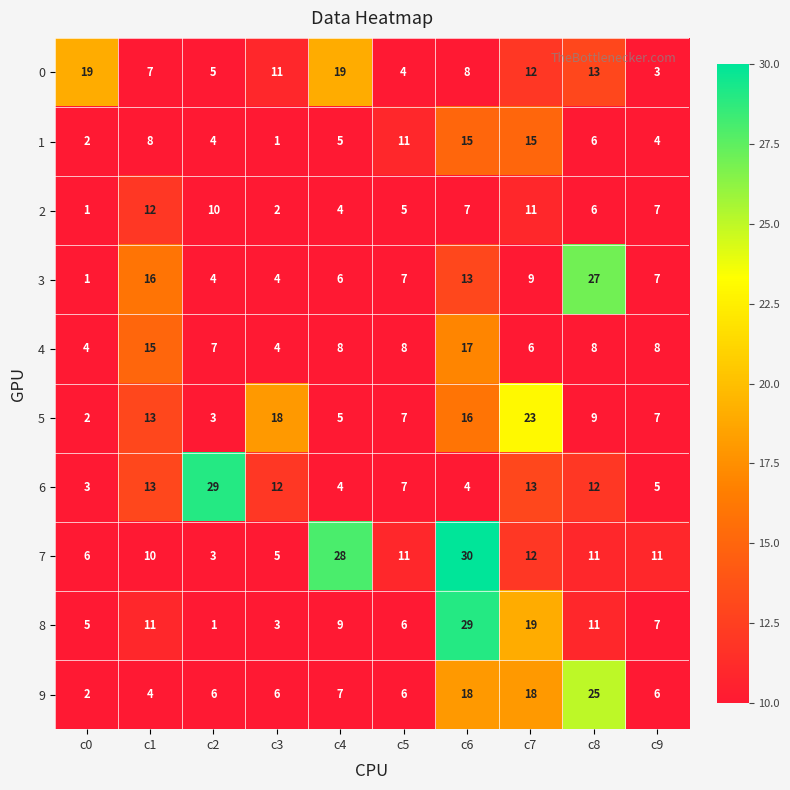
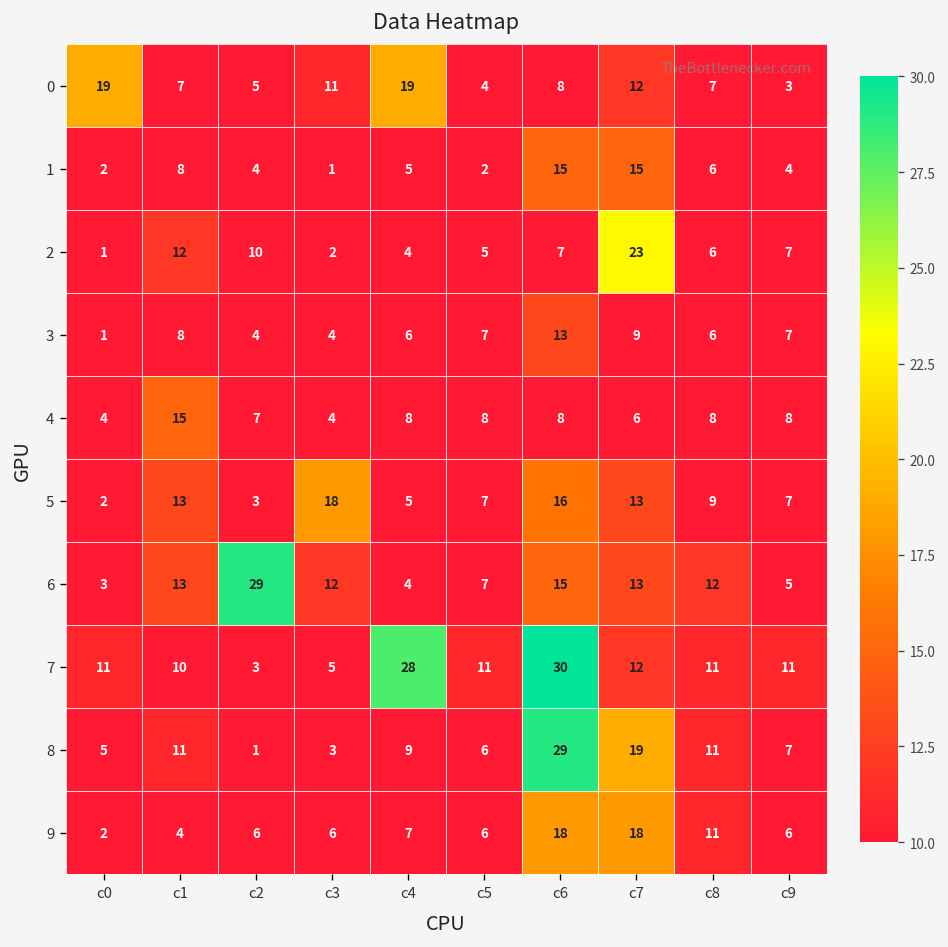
  {
    "0": {
      "c0": 19,
      "c1": 7,
      "c2": 5,
      "c3": 11,
      "c4": 19,
      "c5": 4,
      "c6": 8,
      "c7": 12,
-     "c8": 13,
+     "c8": 7,
      "c9": 3
    },
    "1": {
      "c0": 2,
      "c1": 8,
      "c2": 4,
      "c3": 1,
      "c4": 5,
-     "c5": 11,
+     "c5": 2,
      "c6": 15,
      "c7": 15,
      "c8": 6,
      "c9": 4
    },
    "2": {
      "c0": 1,
      "c1": 12,
      "c2": 10,
      "c3": 2,
      "c4": 4,
      "c5": 5,
      "c6": 7,
-     "c7": 11,
+     "c7": 23,
      "c8": 6,
      "c9": 7
    },
    "3": {
      "c0": 1,
-     "c1": 16,
+     "c1": 8,
      "c2": 4,
      "c3": 4,
      "c4": 6,
      "c5": 7,
      "c6": 13,
      "c7": 9,
-     "c8": 27,
+     "c8": 6,
      "c9": 7
    },
    "4": {
      "c0": 4,
      "c1": 15,
      "c2": 7,
      "c3": 4,
      "c4": 8,
      "c5": 8,
-     "c6": 17,
+     "c6": 8,
      "c7": 6,
      "c8": 8,
      "c9": 8
    },
    "5": {
      "c0": 2,
      "c1": 13,
      "c2": 3,
      "c3": 18,
      "c4": 5,
      "c5": 7,
      "c6": 16,
-     "c7": 23,
+     "c7": 13,
      "c8": 9,
      "c9": 7
    },
    "6": {
      "c0": 3,
      "c1": 13,
      "c2": 29,
      "c3": 12,
      "c4": 4,
      "c5": 7,
-     "c6": 4,
+     "c6": 15,
      "c7": 13,
      "c8": 12,
      "c9": 5
    },
    "7": {
-     "c0": 6,
+     "c0": 11,
      "c1": 10,
      "c2": 3,
      "c3": 5,
      "c4": 28,
      "c5": 11,
      "c6": 30,
      "c7": 12,
      "c8": 11,
      "c9": 11
    },
    "8": {
      "c0": 5,
      "c1": 11,
      "c2": 1,
      "c3": 3,
      "c4": 9,
      "c5": 6,
      "c6": 29,
      "c7": 19,
      "c8": 11,
      "c9": 7
    },
    "9": {
      "c0": 2,
      "c1": 4,
      "c2": 6,
      "c3": 6,
      "c4": 7,
      "c5": 6,
      "c6": 18,
      "c7": 18,
-     "c8": 25,
+     "c8": 11,
      "c9": 6
    }
  }
